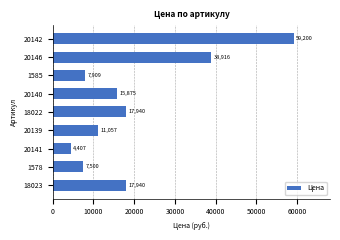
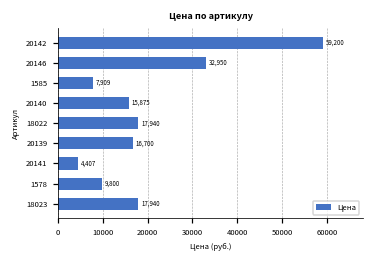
  {
    "20142": "59,200",
-   "20146": "38,916",
+   "20146": "32,950",
    "1585": "7,909",
    "20140": "15,875",
    "18022": "17,940",
-   "20139": "11,057",
+   "20139": "16,700",
    "20141": "4,407",
-   "1578": "7,500",
+   "1578": "9,800",
    "18023": "17,940"
  }
